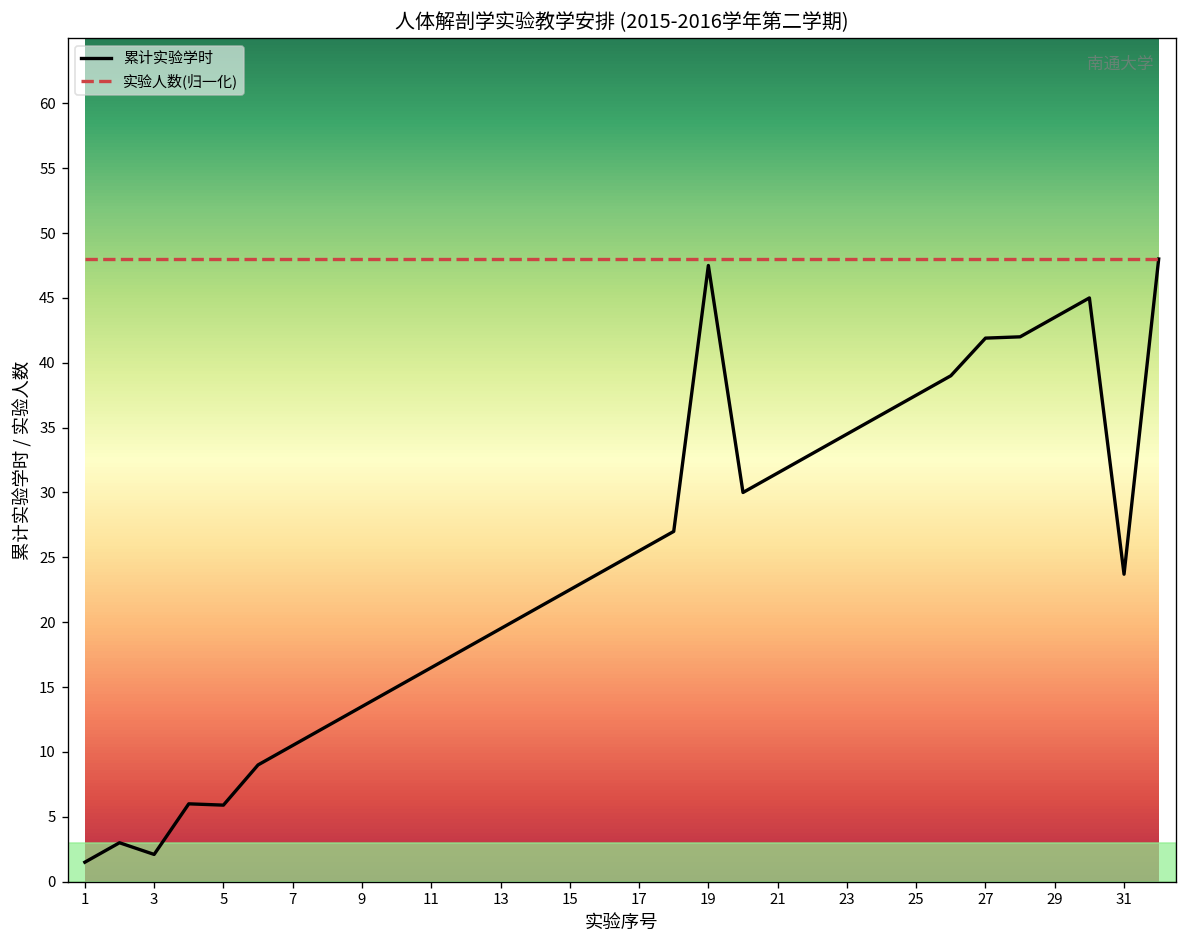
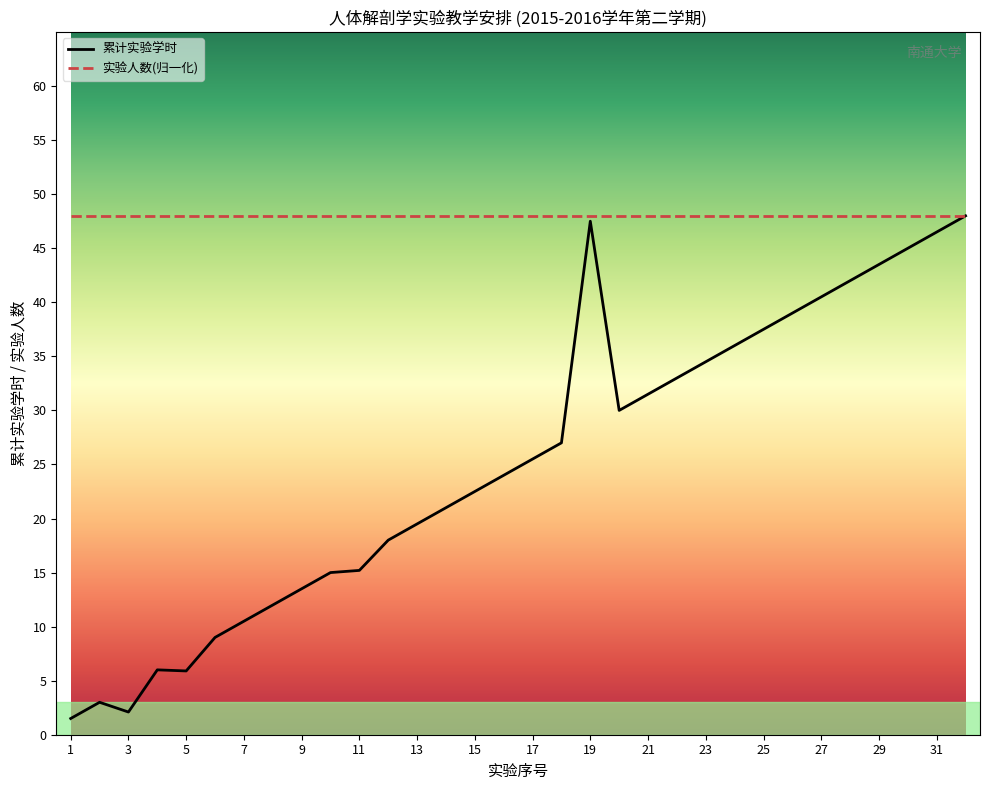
  {
    "累计实验学时": {
      "5": 5.9,
      "7": 10.5,
      "9": 13.5,
-     "11": 16.5,
+     "11": 15.2,
      "13": 19.5,
      "15": 22.5,
      "17": 25.5,
      "19": 47.5,
      "21": 31.5,
      "23": 34.5,
      "25": 37.5,
-     "27": 41.9,
+     "27": 40.5,
      "29": 43.5,
-     "31": 23.7
+     "31": 46.5
    },
    "实验人数(归一化)": {
      "1": 48.0,
      "3": 48.0,
      "5": 48.0,
      "7": 48.0,
      "9": 48.0,
      "11": 48.0,
      "13": 48.0,
      "15": 48.0,
      "17": 48.0,
      "19": 48.0,
      "21": 48.0,
      "23": 48.0,
      "25": 48.0,
      "27": 48.0,
      "29": 48.0,
      "31": 48.0
    }
  }
